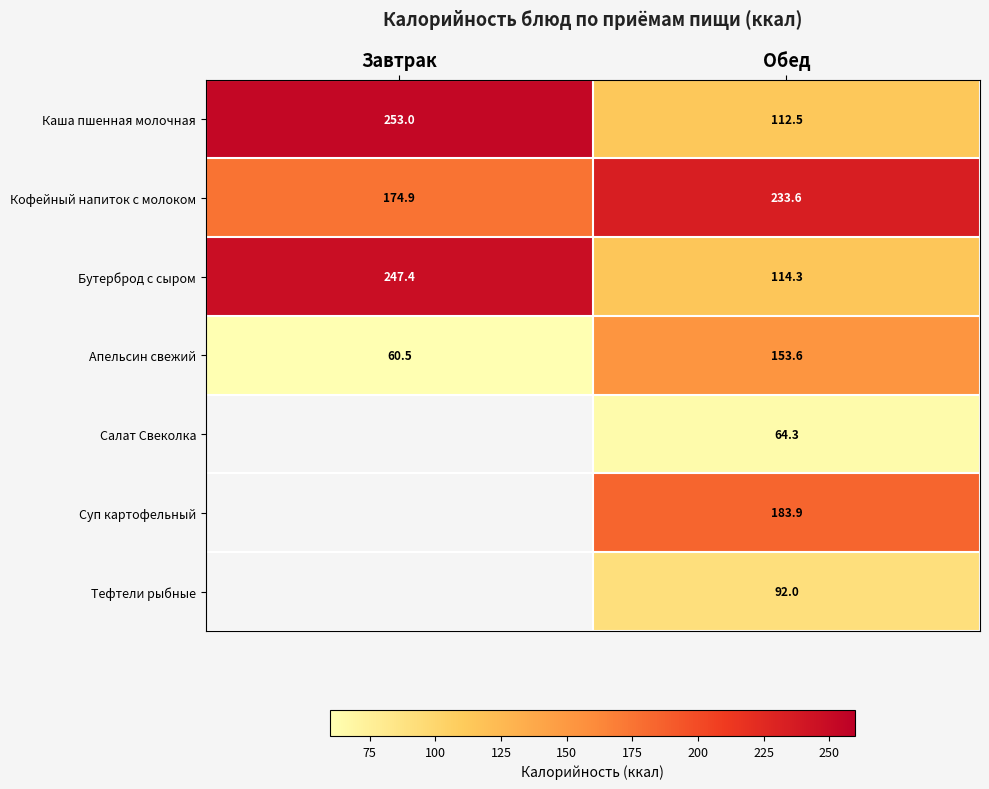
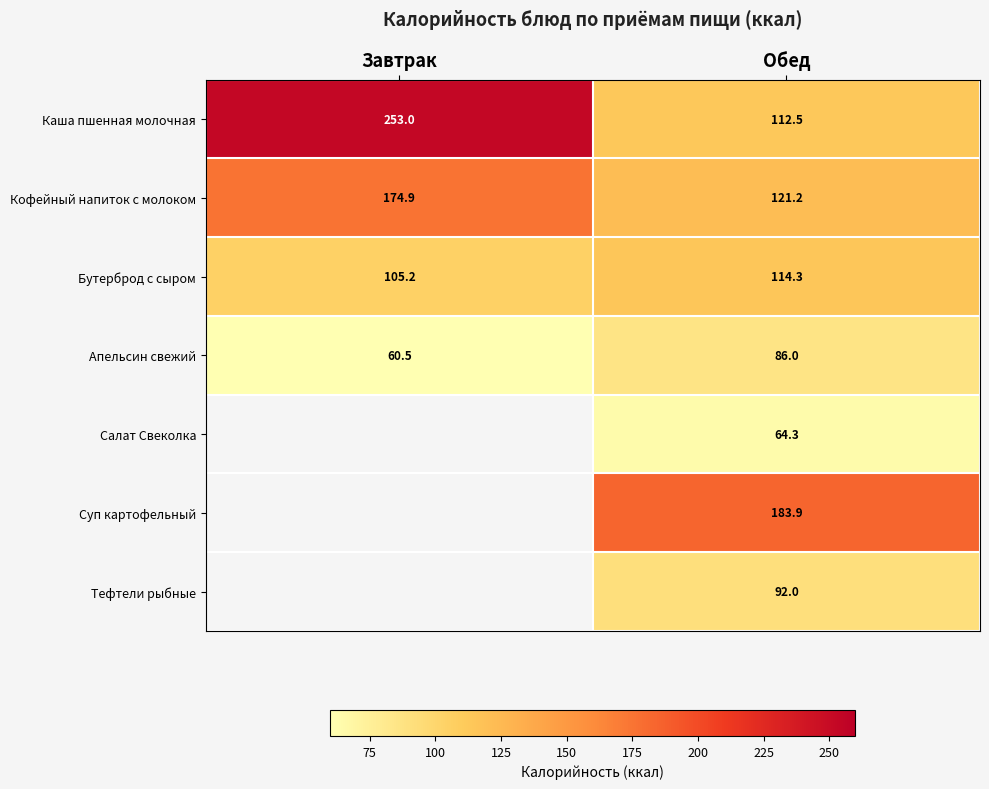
  {
    "Каша пшенная молочная": {
      "Завтрак": 253.0,
      "Обед": 112.5
    },
    "Кофейный напиток с молоком": {
      "Завтрак": 174.9,
-     "Обед": 233.6
+     "Обед": 121.2
    },
    "Бутерброд с сыром": {
-     "Завтрак": 247.4,
+     "Завтрак": 105.2,
      "Обед": 114.3
    },
    "Апельсин свежий": {
      "Завтрак": 60.5,
-     "Обед": 153.6
+     "Обед": 86.0
    },
    "Салат Свеколка": {
      "Обед": 64.3
    },
    "Суп картофельный": {
      "Обед": 183.9
    },
    "Тефтели рыбные": {
      "Обед": 92.0
    }
  }
